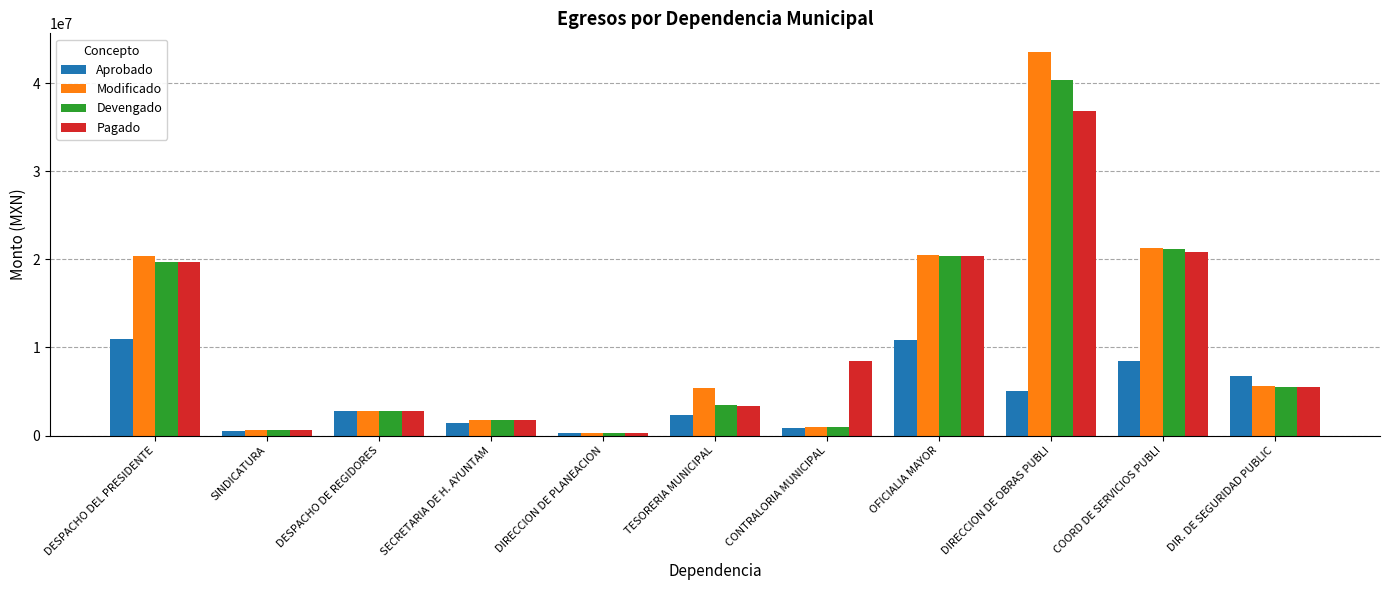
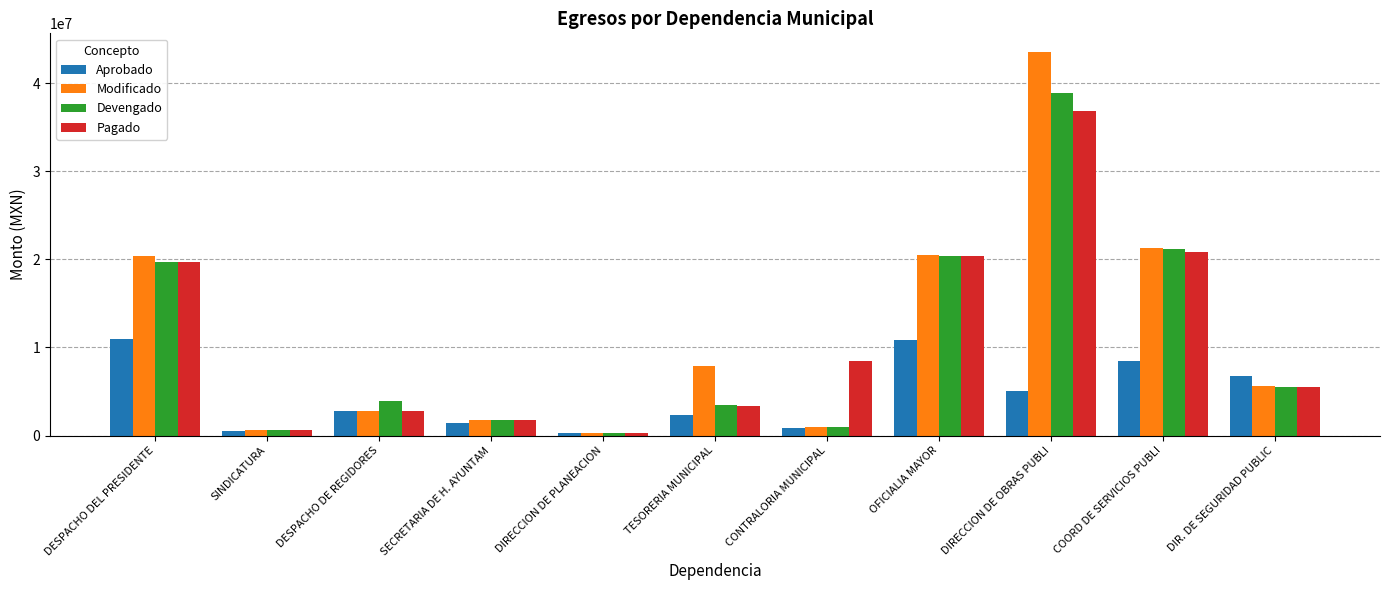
  {
    "Aprobado": {
      "DESPACHO DEL PRESIDENTE": 11000000,
      "SINDICATURA": 1000000,
      "DESPACHO DE REGIDORES": 3000000,
      "SECRETARIA DE H. AYUNTAM": 1000000,
      "TESORERIA MUNICIPAL": 2000000,
      "CONTRALORIA MUNICIPAL": 1000000,
      "OFICIALIA MAYOR": 11000000,
      "DIRECCION DE OBRAS PUBLI": 5000000,
      "COORD DE SERVICIOS PUBLI": 8000000,
      "DIR. DE SEGURIDAD PUBLIC": 7000000
    },
    "Modificado": {
      "DESPACHO DEL PRESIDENTE": 20000000,
      "SINDICATURA": 1000000,
      "DESPACHO DE REGIDORES": 3000000,
      "SECRETARIA DE H. AYUNTAM": 2000000,
      "DIRECCION DE PLANEACION": 0,
-     "TESORERIA MUNICIPAL": 5000000,
+     "TESORERIA MUNICIPAL": 8000000,
      "CONTRALORIA MUNICIPAL": 1000000,
      "OFICIALIA MAYOR": 20000000,
      "DIRECCION DE OBRAS PUBLI": 43000000,
      "COORD DE SERVICIOS PUBLI": 21000000,
      "DIR. DE SEGURIDAD PUBLIC": 6000000
    },
    "Devengado": {
      "DESPACHO DEL PRESIDENTE": 20000000,
      "SINDICATURA": 1000000,
-     "DESPACHO DE REGIDORES": 3000000,
+     "DESPACHO DE REGIDORES": 4000000,
      "SECRETARIA DE H. AYUNTAM": 2000000,
      "DIRECCION DE PLANEACION": 0,
      "TESORERIA MUNICIPAL": 3000000,
      "CONTRALORIA MUNICIPAL": 1000000,
      "OFICIALIA MAYOR": 20000000,
-     "DIRECCION DE OBRAS PUBLI": 40000000,
+     "DIRECCION DE OBRAS PUBLI": 39000000,
      "COORD DE SERVICIOS PUBLI": 21000000,
      "DIR. DE SEGURIDAD PUBLIC": 6000000
    },
    "Pagado": {
      "DESPACHO DEL PRESIDENTE": 20000000,
      "SINDICATURA": 1000000,
      "DESPACHO DE REGIDORES": 3000000,
      "SECRETARIA DE H. AYUNTAM": 2000000,
      "DIRECCION DE PLANEACION": 0,
      "TESORERIA MUNICIPAL": 3000000,
      "CONTRALORIA MUNICIPAL": 8000000,
      "OFICIALIA MAYOR": 20000000,
      "DIRECCION DE OBRAS PUBLI": 37000000,
      "COORD DE SERVICIOS PUBLI": 21000000,
      "DIR. DE SEGURIDAD PUBLIC": 6000000
    }
  }
